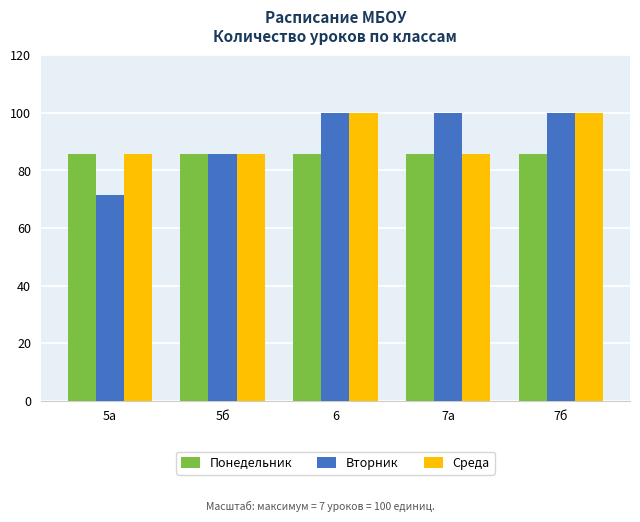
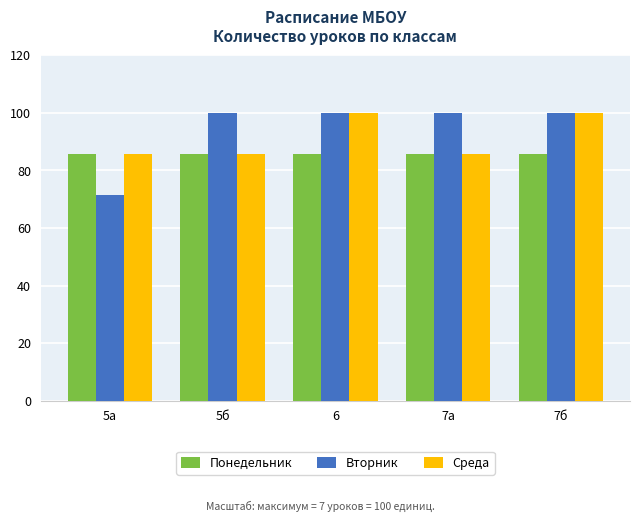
  {
    "Понедельник": {
      "5а": 86,
      "5б": 86,
      "6": 86,
      "7а": 86,
      "7б": 86
    },
    "Вторник": {
      "5а": 71,
-     "5б": 86,
+     "5б": 100,
      "6": 100,
      "7а": 100,
      "7б": 100
    },
    "Среда": {
      "5а": 86,
      "5б": 86,
      "6": 100,
      "7а": 86,
      "7б": 100
    }
  }
